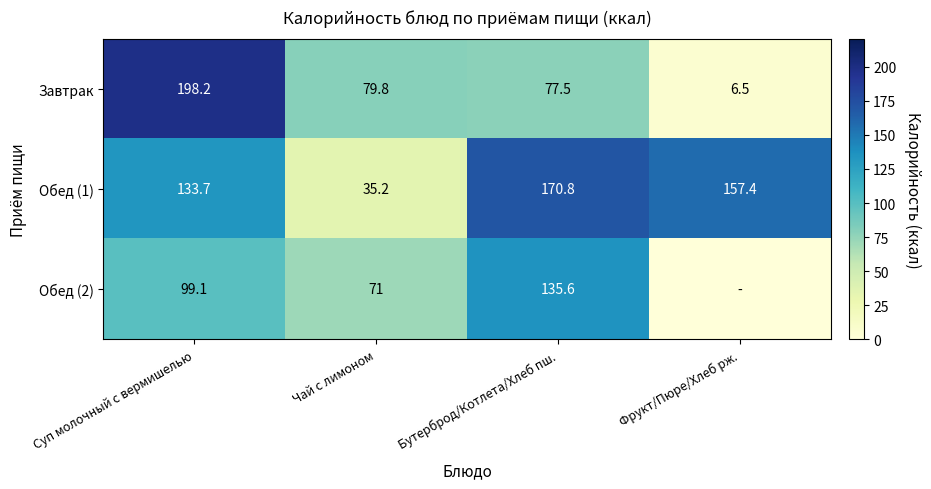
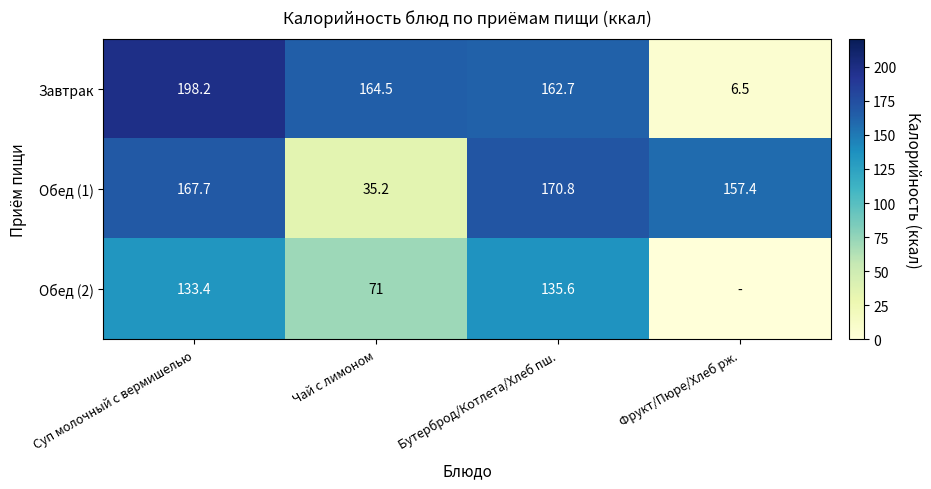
  {
    "Завтрак": {
      "Суп молочный с вермишелью": 198.2,
-     "Чай с лимоном": 79.8,
-     "Бутерброд/Котлета/Хлеб пш.": 77.5,
+     "Чай с лимоном": 164.5,
+     "Бутерброд/Котлета/Хлеб пш.": 162.7,
      "Фрукт/Пюре/Хлеб рж.": 6.5
    },
    "Обед (1)": {
-     "Суп молочный с вермишелью": 133.7,
+     "Суп молочный с вермишелью": 167.7,
      "Чай с лимоном": 35.2,
      "Бутерброд/Котлета/Хлеб пш.": 170.8,
      "Фрукт/Пюре/Хлеб рж.": 157.4
    },
    "Обед (2)": {
-     "Суп молочный с вермишелью": 99.1,
+     "Суп молочный с вермишелью": 133.4,
      "Чай с лимоном": 71,
      "Бутерброд/Котлета/Хлеб пш.": 135.6
    }
  }
